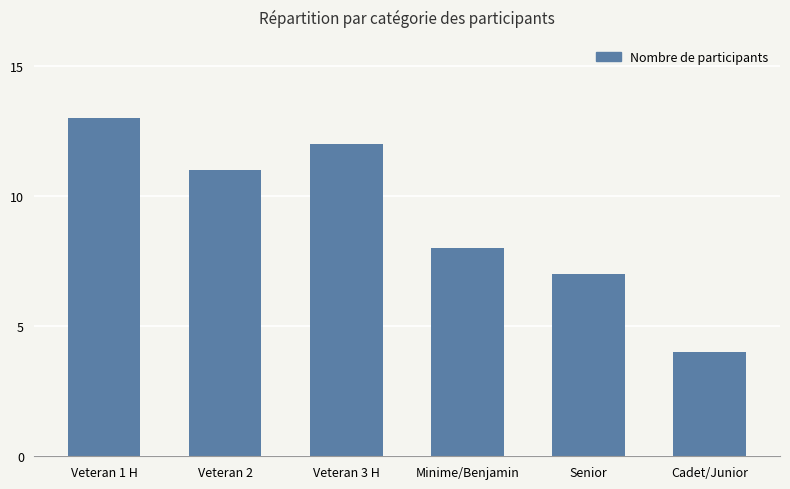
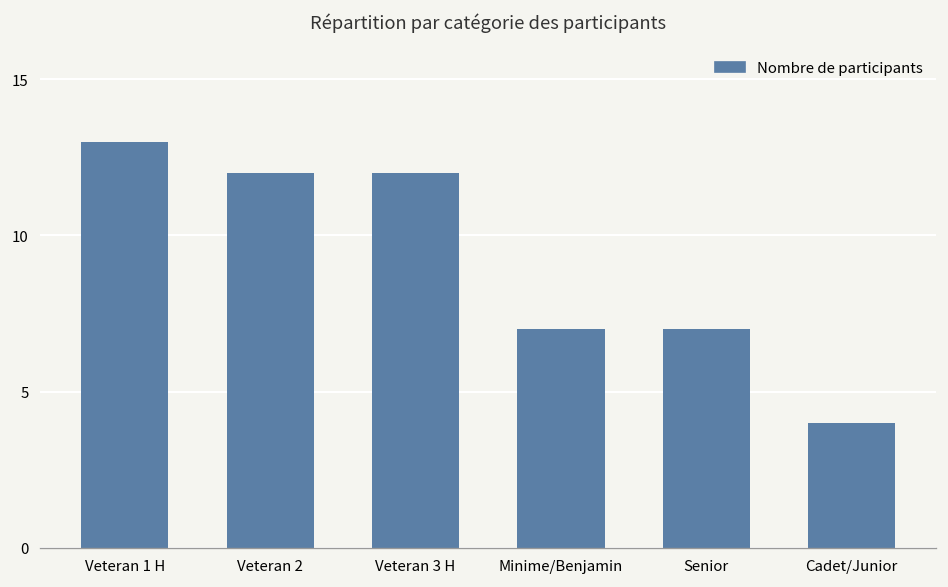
  {
    "Veteran 1 H": 13,
-   "Veteran 2": 11,
+   "Veteran 2": 12,
    "Veteran 3 H": 12,
-   "Minime/Benjamin": 8,
+   "Minime/Benjamin": 7,
    "Senior": 7,
    "Cadet/Junior": 4
  }
